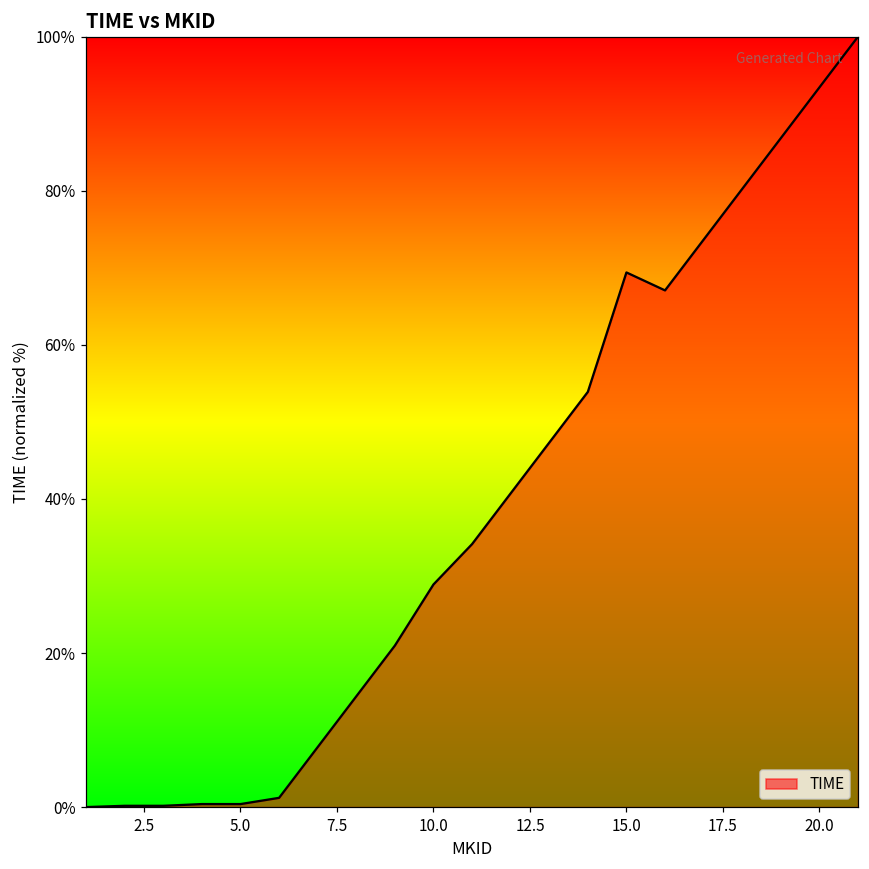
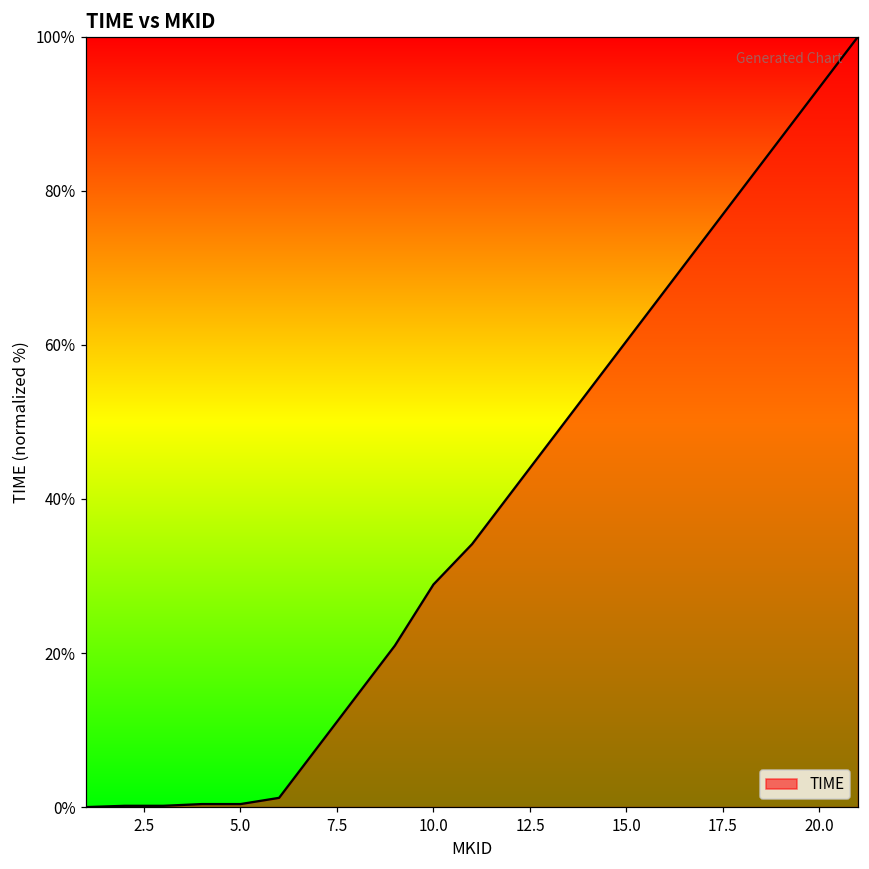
  {
    "5.0": "0%",
    "10.0": "29%",
-   "15.0": "69%",
+   "15.0": "60%",
    "20.0": "93%"
  }
